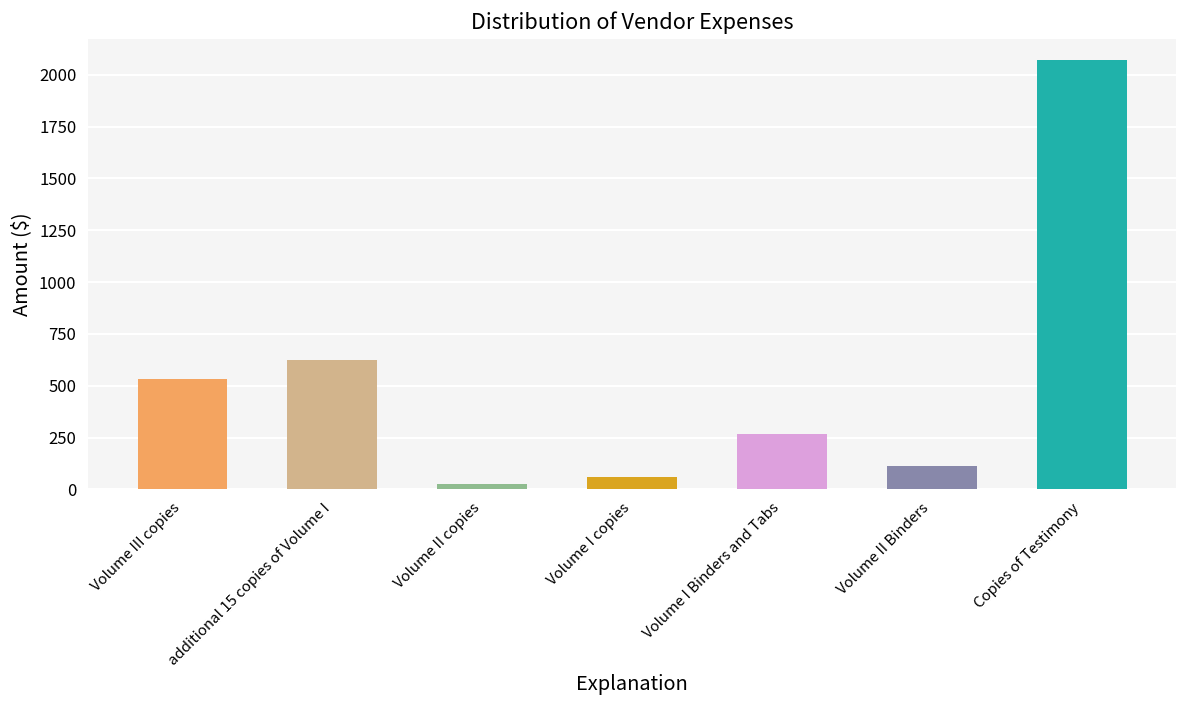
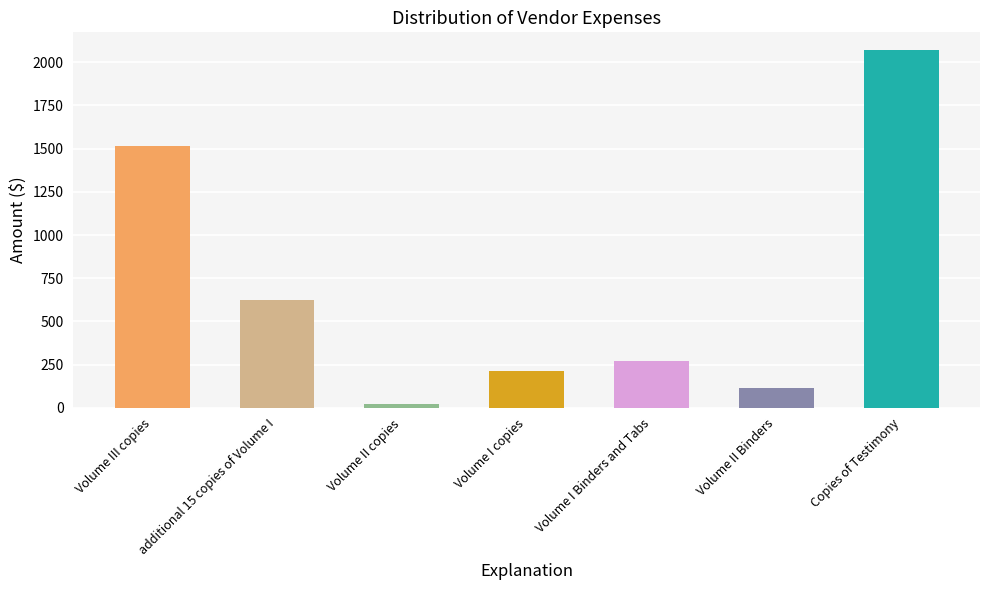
  {
-   "Volume III copies": 530,
+   "Volume III copies": 1510,
    "additional 15 copies of Volume I": 630,
    "Volume II copies": 20,
-   "Volume I copies": 60,
+   "Volume I copies": 210,
    "Volume I Binders and Tabs": 270,
    "Volume II Binders": 110,
    "Copies of Testimony": 2070
  }
